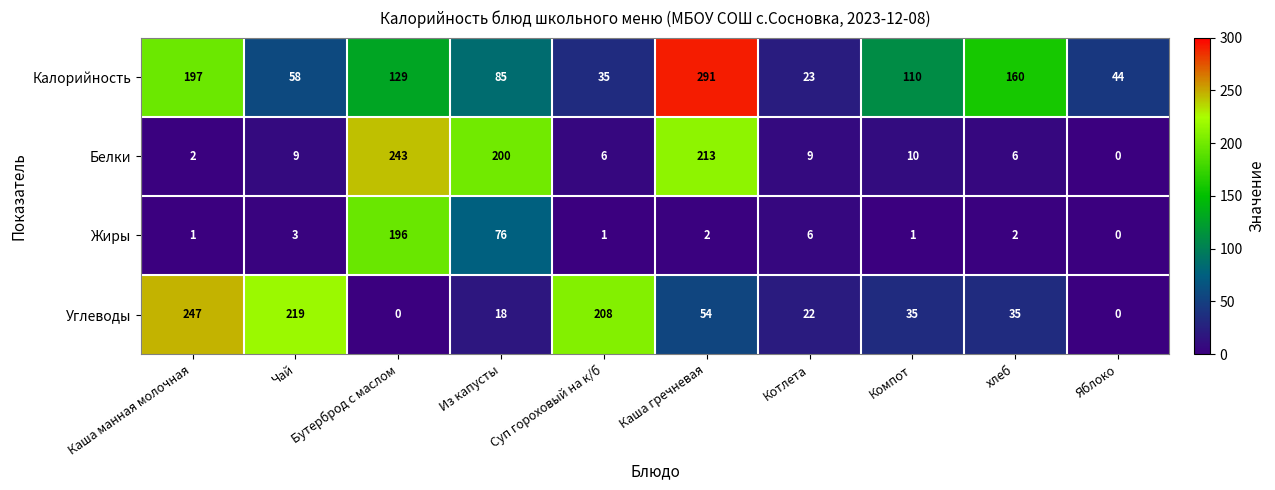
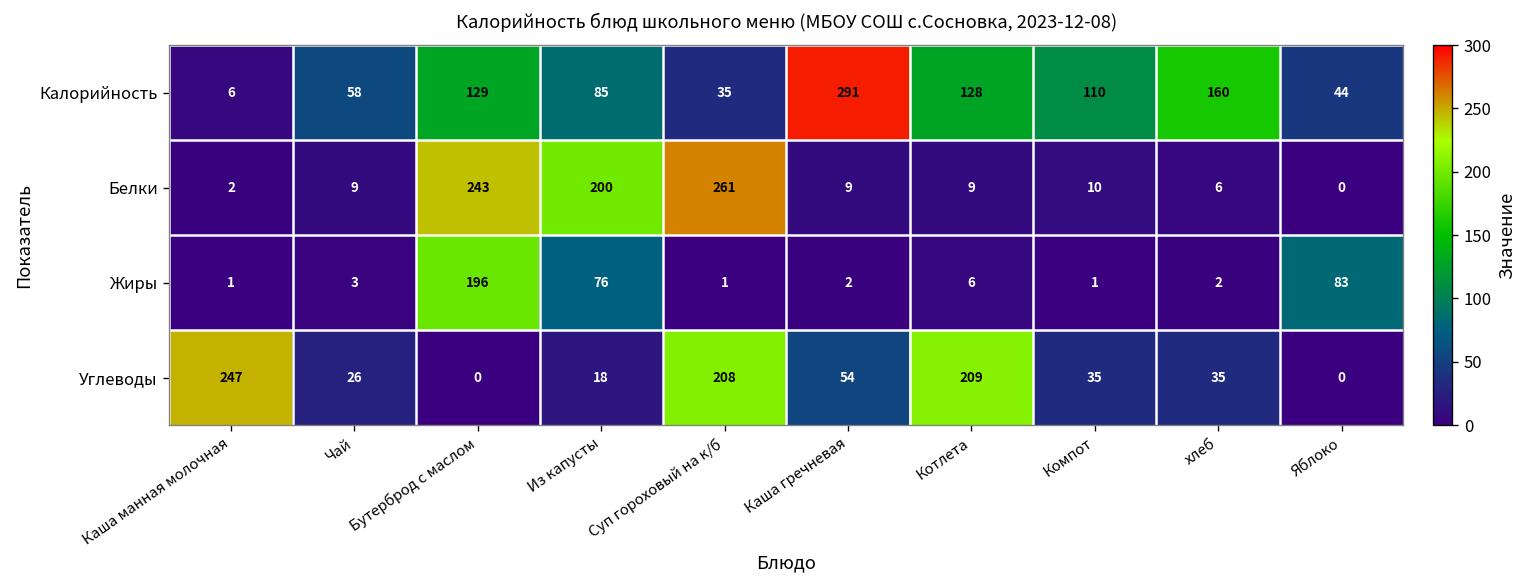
  {
    "Калорийность": {
-     "Каша манная молочная": 197,
+     "Каша манная молочная": 6,
      "Чай": 58,
      "Бутерброд с маслом": 129,
      "Из капусты": 85,
      "Суп гороховый на к/б": 35,
      "Каша гречневая": 291,
-     "Котлета": 23,
+     "Котлета": 128,
      "Компот": 110,
      "хлеб": 160,
      "Яблоко": 44
    },
    "Белки": {
      "Каша манная молочная": 2,
      "Чай": 9,
      "Бутерброд с маслом": 243,
      "Из капусты": 200,
-     "Суп гороховый на к/б": 6,
-     "Каша гречневая": 213,
+     "Суп гороховый на к/б": 261,
+     "Каша гречневая": 9,
      "Котлета": 9,
      "Компот": 10,
      "хлеб": 6,
      "Яблоко": 0
    },
    "Жиры": {
      "Каша манная молочная": 1,
      "Чай": 3,
      "Бутерброд с маслом": 196,
      "Из капусты": 76,
      "Суп гороховый на к/б": 1,
      "Каша гречневая": 2,
      "Котлета": 6,
      "Компот": 1,
      "хлеб": 2,
-     "Яблоко": 0
+     "Яблоко": 83
    },
    "Углеводы": {
      "Каша манная молочная": 247,
-     "Чай": 219,
+     "Чай": 26,
      "Бутерброд с маслом": 0,
      "Из капусты": 18,
      "Суп гороховый на к/б": 208,
      "Каша гречневая": 54,
-     "Котлета": 22,
+     "Котлета": 209,
      "Компот": 35,
      "хлеб": 35,
      "Яблоко": 0
    }
  }
